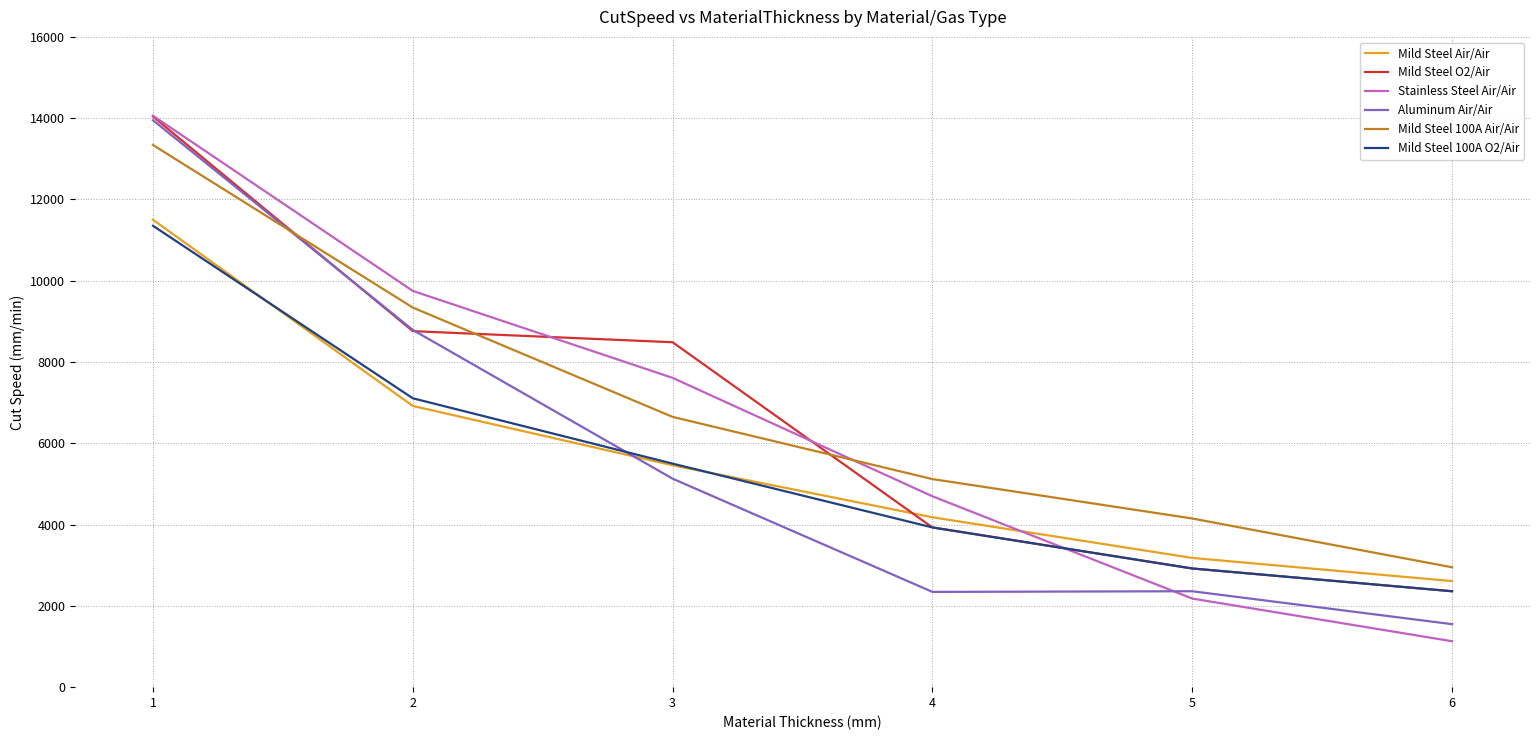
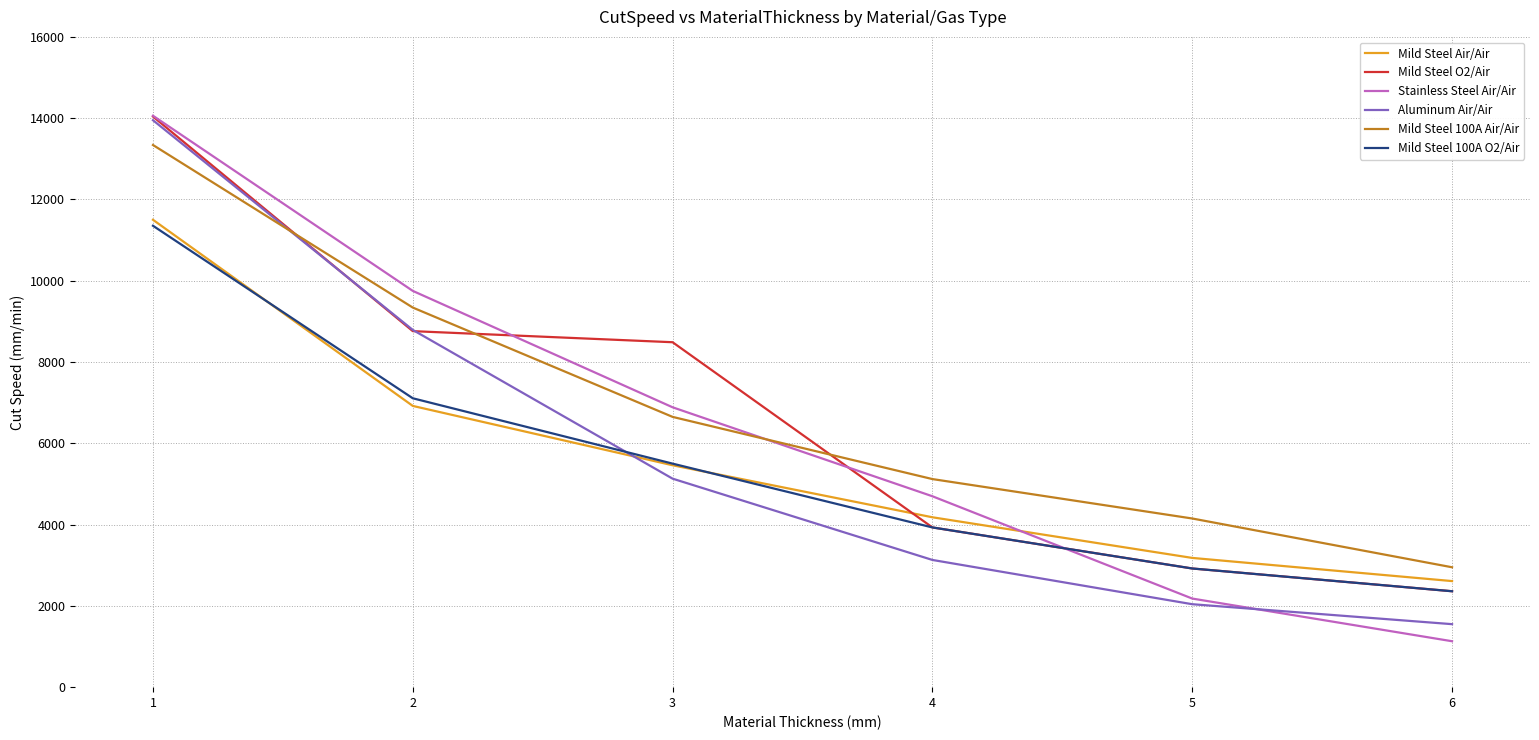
  {
    "Mild Steel O2/Air": {
      "3": 8500
    },
    "Stainless Steel Air/Air": {
      "2": 9800,
-     "3": 7600,
+     "3": 6900,
      "4": 4700,
      "5": 2200,
      "6": 1100
    },
    "Aluminum Air/Air": {
      "1": 14000,
      "3": 5100,
-     "4": 2300,
-     "5": 2400,
+     "4": 3100,
+     "5": 2000,
      "6": 1600
    },
    "Mild Steel 100A O2/Air": {
      "1": 11400,
      "2": 7100
    }
  }
